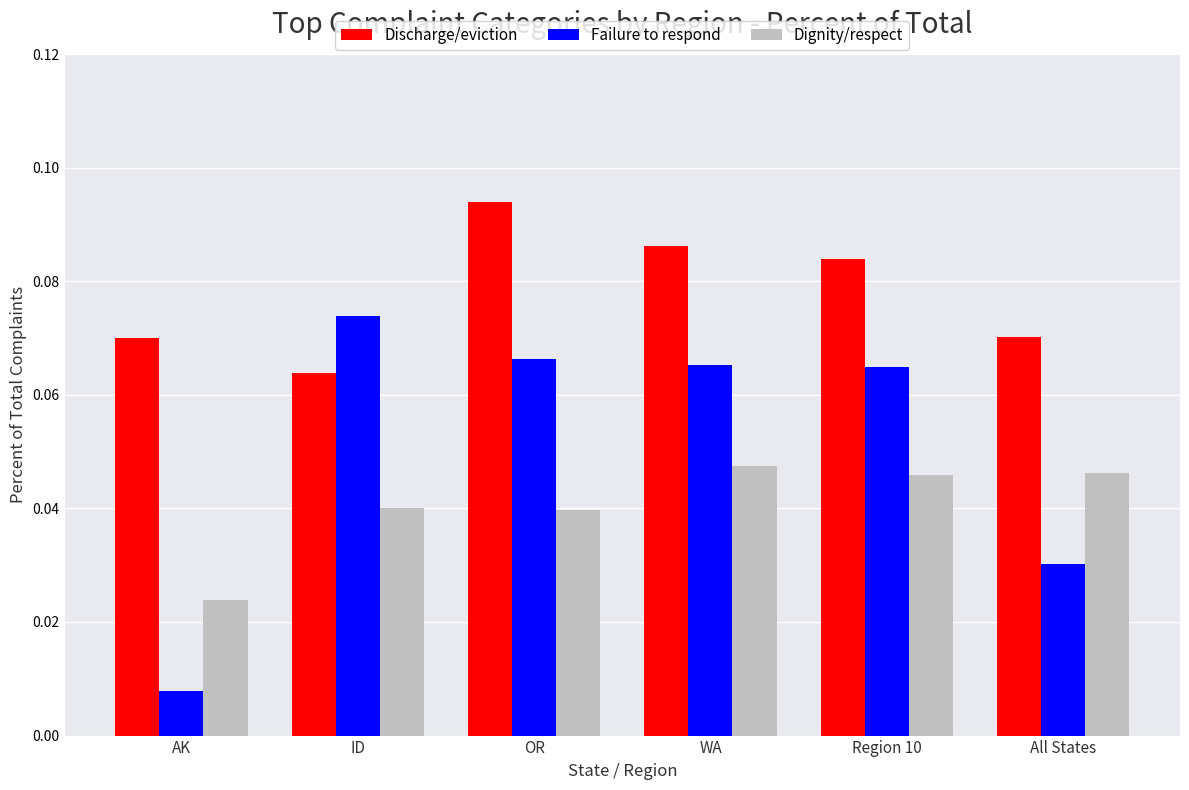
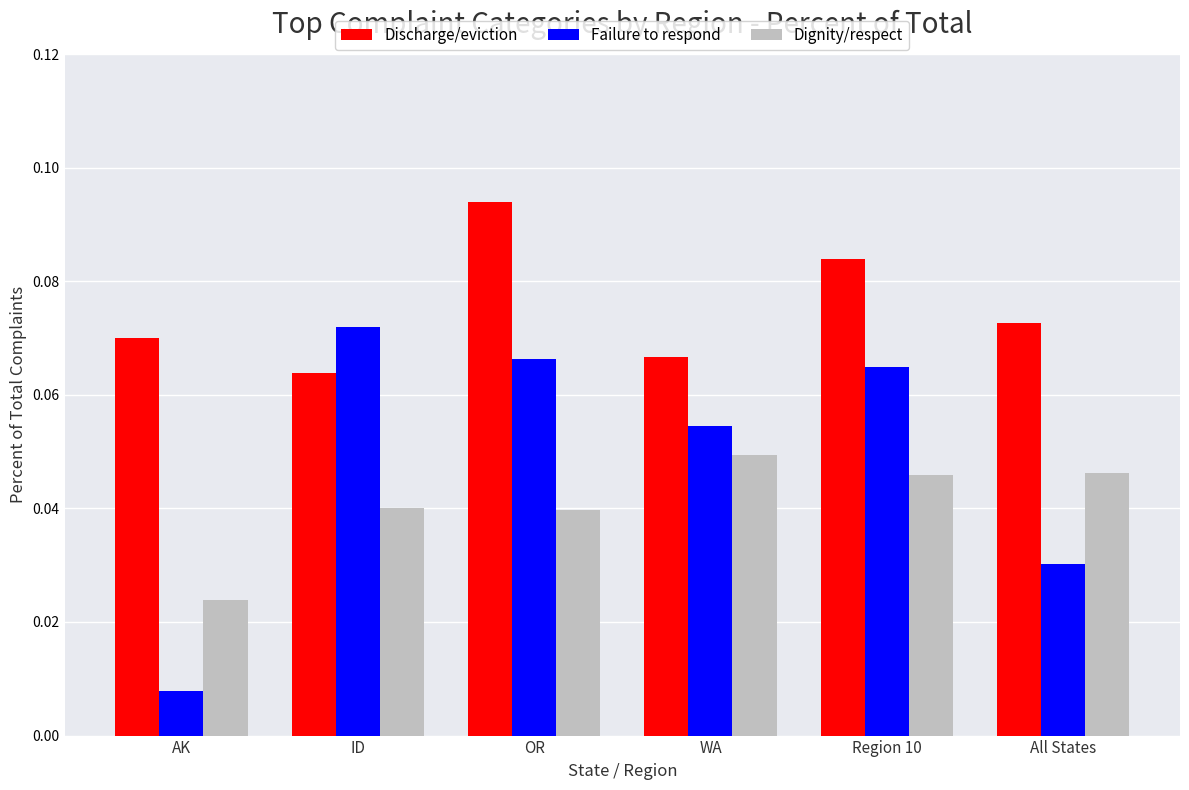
  {
    "Discharge/eviction": {
      "AK": 0.070,
      "ID": 0.064,
      "OR": 0.094,
-     "WA": 0.086,
+     "WA": 0.067,
      "Region 10": 0.084,
-     "All States": 0.070
+     "All States": 0.073
    },
    "Failure to respond": {
      "AK": 0.008,
-     "ID": 0.074,
+     "ID": 0.072,
      "OR": 0.066,
-     "WA": 0.065,
+     "WA": 0.054,
      "Region 10": 0.065,
      "All States": 0.030
    },
    "Dignity/respect": {
      "AK": 0.024,
      "ID": 0.040,
      "OR": 0.040,
-     "WA": 0.047,
+     "WA": 0.049,
      "Region 10": 0.046,
      "All States": 0.046
    }
  }
